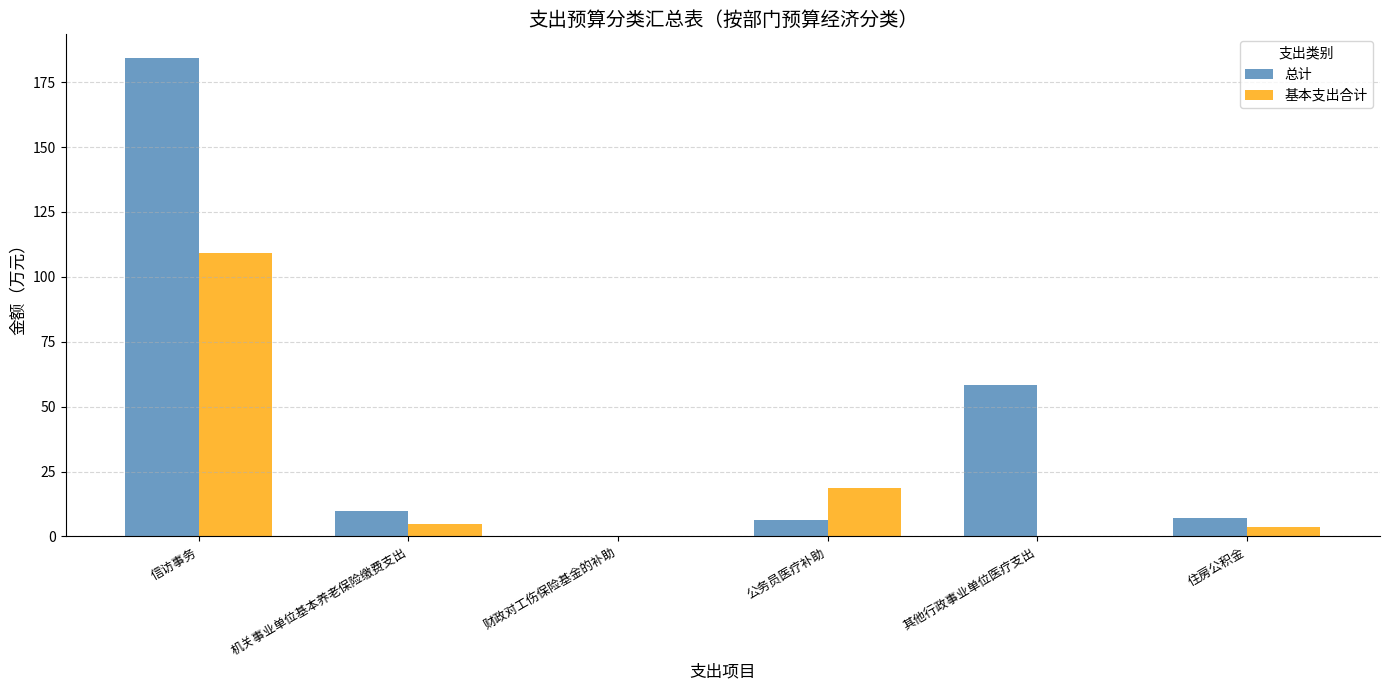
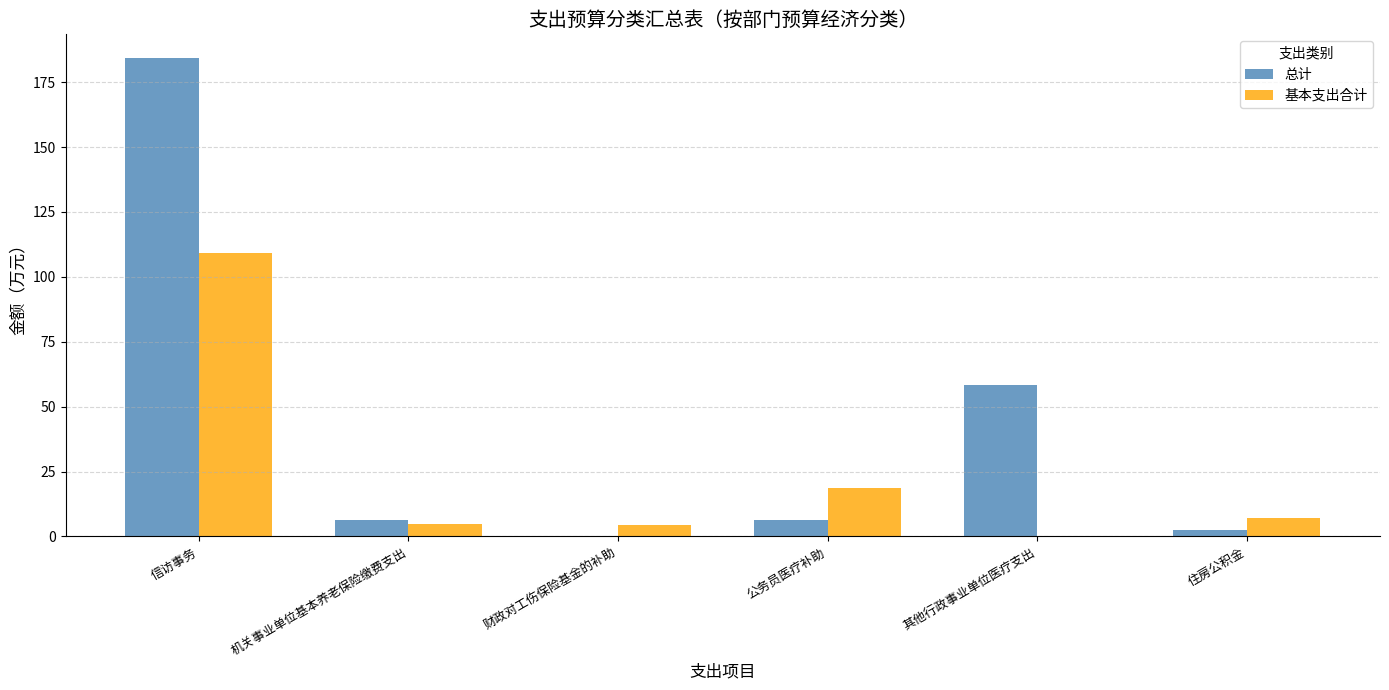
  {
    "总计": {
      "信访事务": 184,
-     "机关事业单位基本养老保险缴费支出": 10,
+     "机关事业单位基本养老保险缴费支出": 7,
      "公务员医疗补助": 6,
      "其他行政事业单位医疗支出": 58,
-     "住房公积金": 7
+     "住房公积金": 2
    },
    "基本支出合计": {
      "信访事务": 109,
      "机关事业单位基本养老保险缴费支出": 5,
-     "财政对工伤保险基金的补助": 0,
+     "财政对工伤保险基金的补助": 5,
      "公务员医疗补助": 19,
-     "住房公积金": 4
+     "住房公积金": 7
    }
  }
